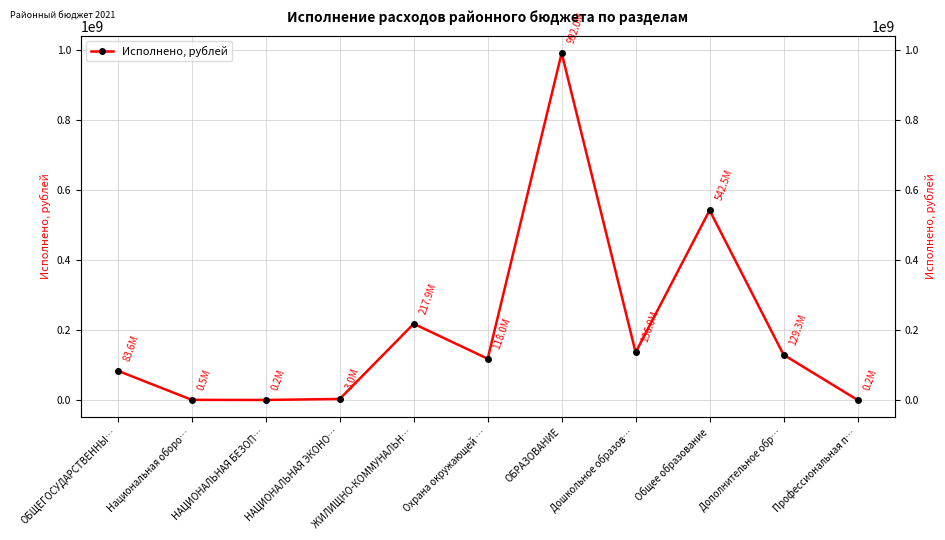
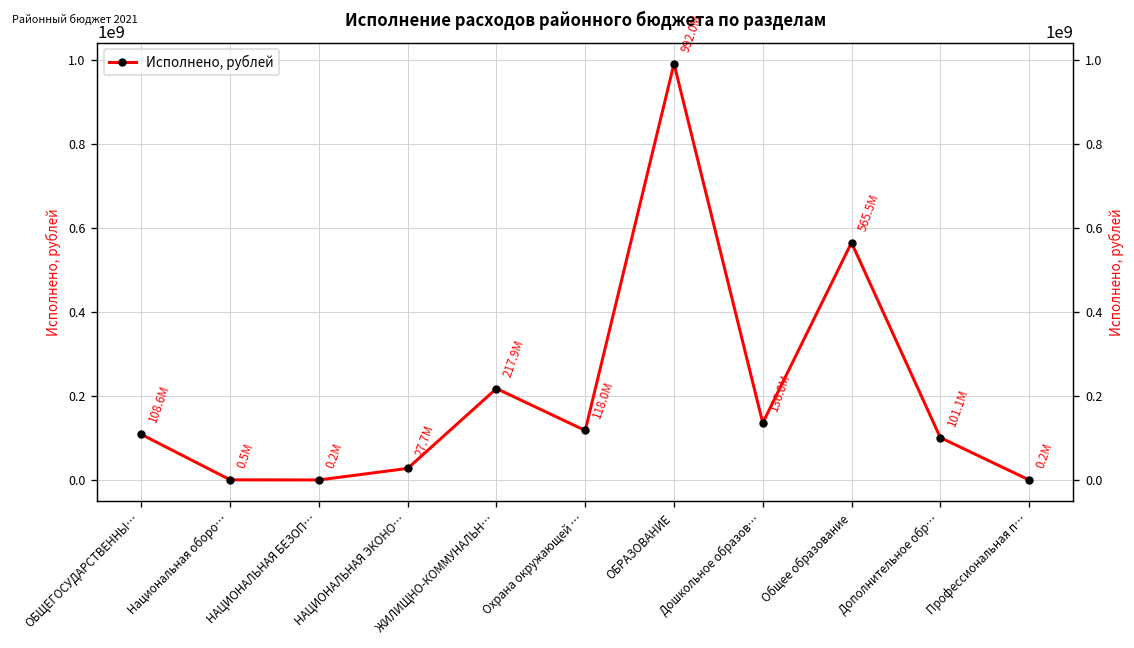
  {
-   "ОБЩЕГОСУДАРСТВЕННЫ…": "83.6M",
+   "ОБЩЕГОСУДАРСТВЕННЫ…": "108.6M",
    "Национальная оборо…": "0.5M",
    "НАЦИОНАЛЬНАЯ БЕЗОП…": "0.2M",
-   "НАЦИОНАЛЬНАЯ ЭКОНО…": "3.0M",
+   "НАЦИОНАЛЬНАЯ ЭКОНО…": "27.7M",
    "ЖИЛИЩНО-КОММУНАЛЬН…": "217.9M",
    "Охрана окружающей …": "118.0M",
    "ОБРАЗОВАНИЕ": "992.0M",
    "Дошкольное образов…": "136.0M",
-   "Общее образование": "542.5M",
-   "Дополнительное обр…": "129.3M",
+   "Общее образование": "565.5M",
+   "Дополнительное обр…": "101.1M",
    "Профессиональная п…": "0.2M"
  }
